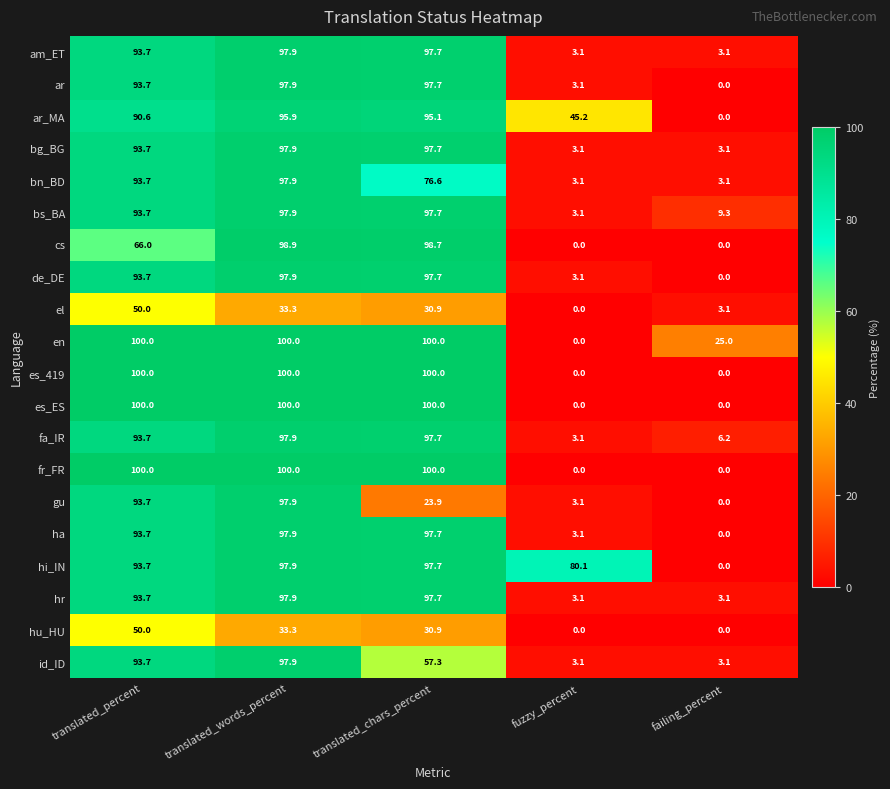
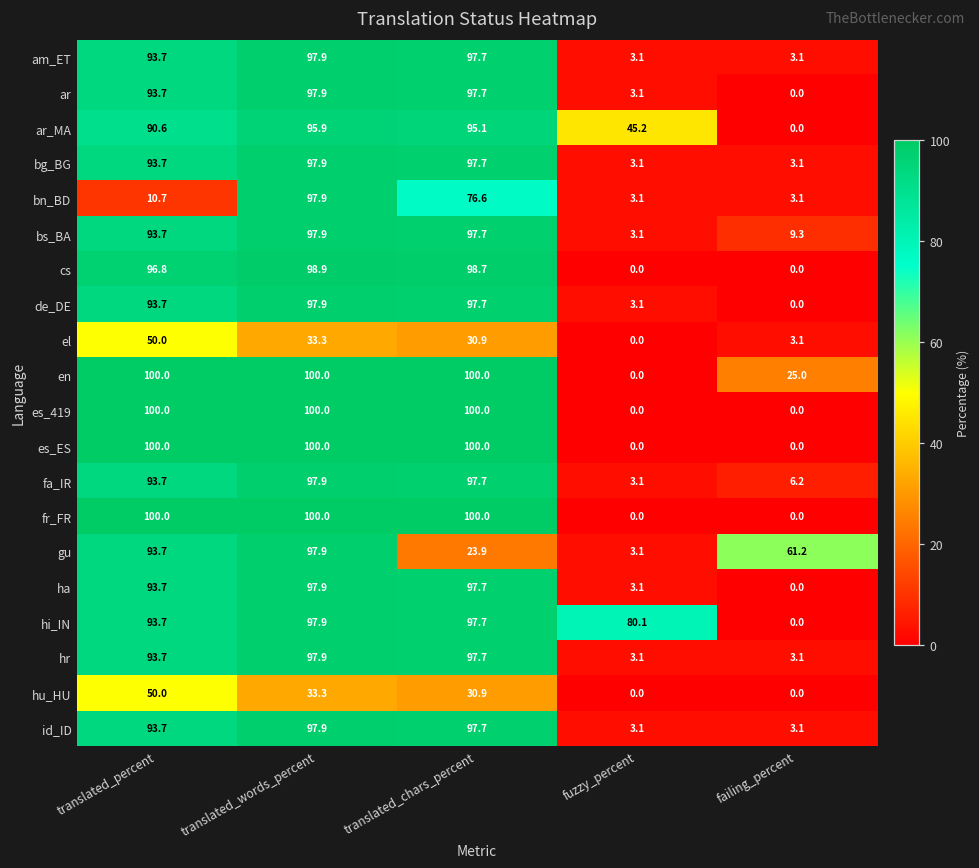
  {
    "am_ET": {
      "translated_percent": 93.7,
      "translated_words_percent": 97.9,
      "translated_chars_percent": 97.7,
      "fuzzy_percent": 3.1,
      "failing_percent": 3.1
    },
    "ar": {
      "translated_percent": 93.7,
      "translated_words_percent": 97.9,
      "translated_chars_percent": 97.7,
      "fuzzy_percent": 3.1,
      "failing_percent": 0.0
    },
    "ar_MA": {
      "translated_percent": 90.6,
      "translated_words_percent": 95.9,
      "translated_chars_percent": 95.1,
      "fuzzy_percent": 45.2,
      "failing_percent": 0.0
    },
    "bg_BG": {
      "translated_percent": 93.7,
      "translated_words_percent": 97.9,
      "translated_chars_percent": 97.7,
      "fuzzy_percent": 3.1,
      "failing_percent": 3.1
    },
    "bn_BD": {
-     "translated_percent": 93.7,
+     "translated_percent": 10.7,
      "translated_words_percent": 97.9,
      "translated_chars_percent": 76.6,
      "fuzzy_percent": 3.1,
      "failing_percent": 3.1
    },
    "bs_BA": {
      "translated_percent": 93.7,
      "translated_words_percent": 97.9,
      "translated_chars_percent": 97.7,
      "fuzzy_percent": 3.1,
      "failing_percent": 9.3
    },
    "cs": {
-     "translated_percent": 66.0,
+     "translated_percent": 96.8,
      "translated_words_percent": 98.9,
      "translated_chars_percent": 98.7,
      "fuzzy_percent": 0.0,
      "failing_percent": 0.0
    },
    "de_DE": {
      "translated_percent": 93.7,
      "translated_words_percent": 97.9,
      "translated_chars_percent": 97.7,
      "fuzzy_percent": 3.1,
      "failing_percent": 0.0
    },
    "el": {
      "translated_percent": 50.0,
      "translated_words_percent": 33.3,
      "translated_chars_percent": 30.9,
      "fuzzy_percent": 0.0,
      "failing_percent": 3.1
    },
    "en": {
      "translated_percent": 100.0,
      "translated_words_percent": 100.0,
      "translated_chars_percent": 100.0,
      "fuzzy_percent": 0.0,
      "failing_percent": 25.0
    },
    "es_419": {
      "translated_percent": 100.0,
      "translated_words_percent": 100.0,
      "translated_chars_percent": 100.0,
      "fuzzy_percent": 0.0,
      "failing_percent": 0.0
    },
    "es_ES": {
      "translated_percent": 100.0,
      "translated_words_percent": 100.0,
      "translated_chars_percent": 100.0,
      "fuzzy_percent": 0.0,
      "failing_percent": 0.0
    },
    "fa_IR": {
      "translated_percent": 93.7,
      "translated_words_percent": 97.9,
      "translated_chars_percent": 97.7,
      "fuzzy_percent": 3.1,
      "failing_percent": 6.2
    },
    "fr_FR": {
      "translated_percent": 100.0,
      "translated_words_percent": 100.0,
      "translated_chars_percent": 100.0,
      "fuzzy_percent": 0.0,
      "failing_percent": 0.0
    },
    "gu": {
      "translated_percent": 93.7,
      "translated_words_percent": 97.9,
      "translated_chars_percent": 23.9,
      "fuzzy_percent": 3.1,
-     "failing_percent": 0.0
+     "failing_percent": 61.2
    },
    "ha": {
      "translated_percent": 93.7,
      "translated_words_percent": 97.9,
      "translated_chars_percent": 97.7,
      "fuzzy_percent": 3.1,
      "failing_percent": 0.0
    },
    "hi_IN": {
      "translated_percent": 93.7,
      "translated_words_percent": 97.9,
      "translated_chars_percent": 97.7,
      "fuzzy_percent": 80.1,
      "failing_percent": 0.0
    },
    "hr": {
      "translated_percent": 93.7,
      "translated_words_percent": 97.9,
      "translated_chars_percent": 97.7,
      "fuzzy_percent": 3.1,
      "failing_percent": 3.1
    },
    "hu_HU": {
      "translated_percent": 50.0,
      "translated_words_percent": 33.3,
      "translated_chars_percent": 30.9,
      "fuzzy_percent": 0.0,
      "failing_percent": 0.0
    },
    "id_ID": {
      "translated_percent": 93.7,
      "translated_words_percent": 97.9,
-     "translated_chars_percent": 57.3,
+     "translated_chars_percent": 97.7,
      "fuzzy_percent": 3.1,
      "failing_percent": 3.1
    }
  }
